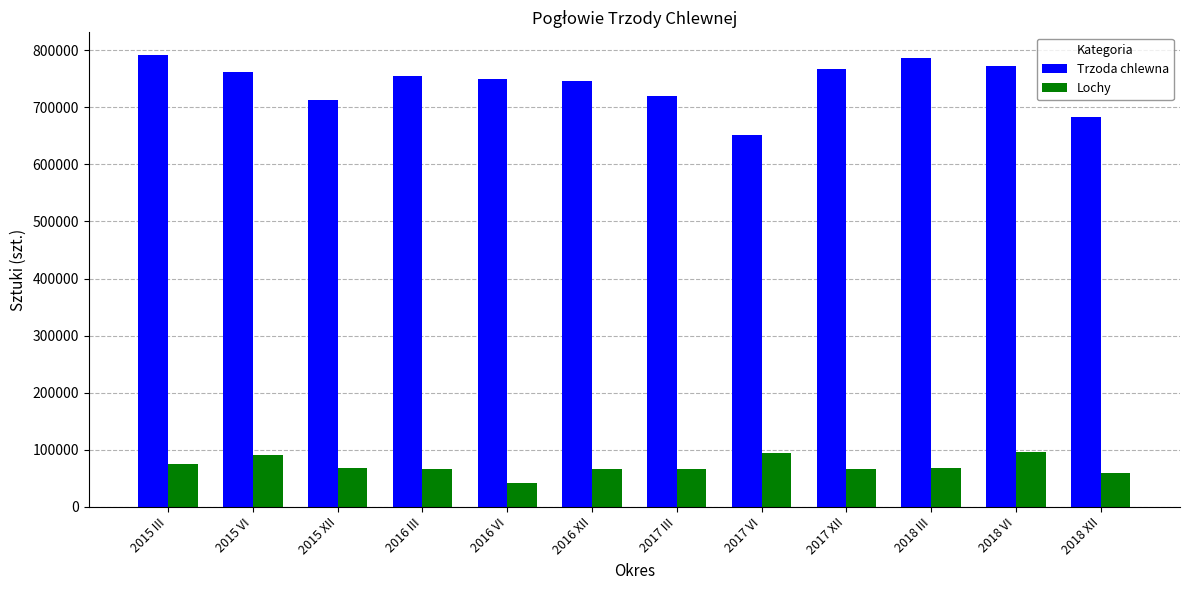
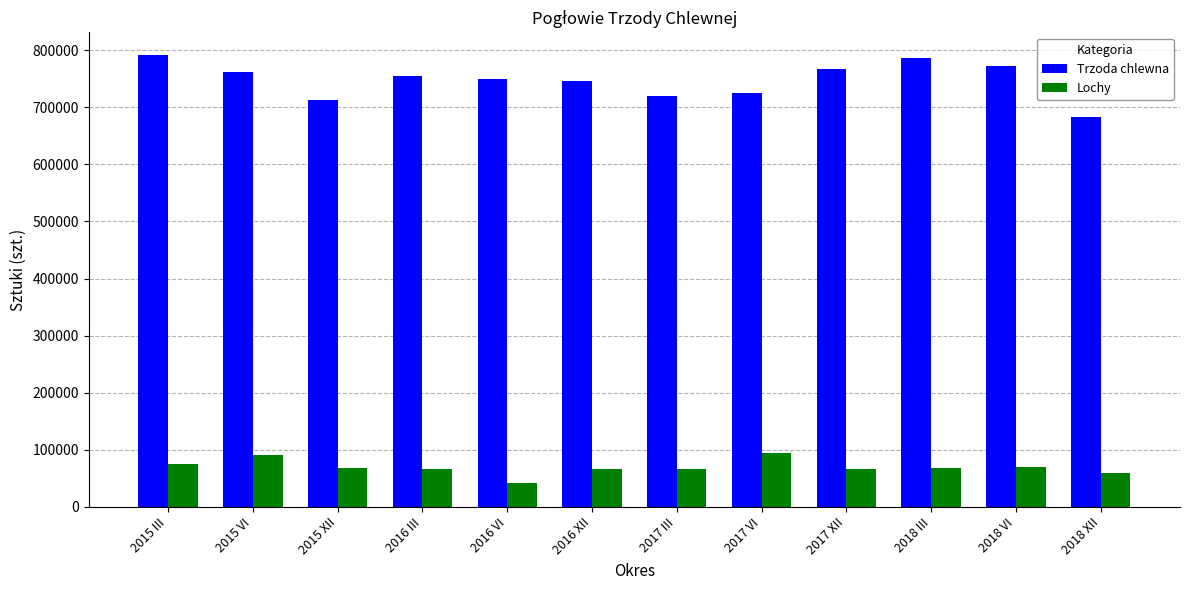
  {
    "Trzoda chlewna": {
      "2015 III": 790000,
      "2015 VI": 760000,
      "2015 XII": 710000,
      "2016 III": 760000,
      "2016 VI": 750000,
      "2016 XII": 750000,
      "2017 III": 720000,
-     "2017 VI": 650000,
+     "2017 VI": 730000,
      "2017 XII": 770000,
      "2018 III": 790000,
      "2018 VI": 770000,
      "2018 XII": 680000
    },
    "Lochy": {
      "2015 III": 70000,
      "2015 VI": 90000,
      "2015 XII": 70000,
      "2016 III": 70000,
      "2016 VI": 40000,
      "2016 XII": 70000,
      "2017 III": 70000,
      "2017 VI": 90000,
      "2017 XII": 70000,
      "2018 III": 70000,
-     "2018 VI": 100000,
+     "2018 VI": 70000,
      "2018 XII": 60000
    }
  }
